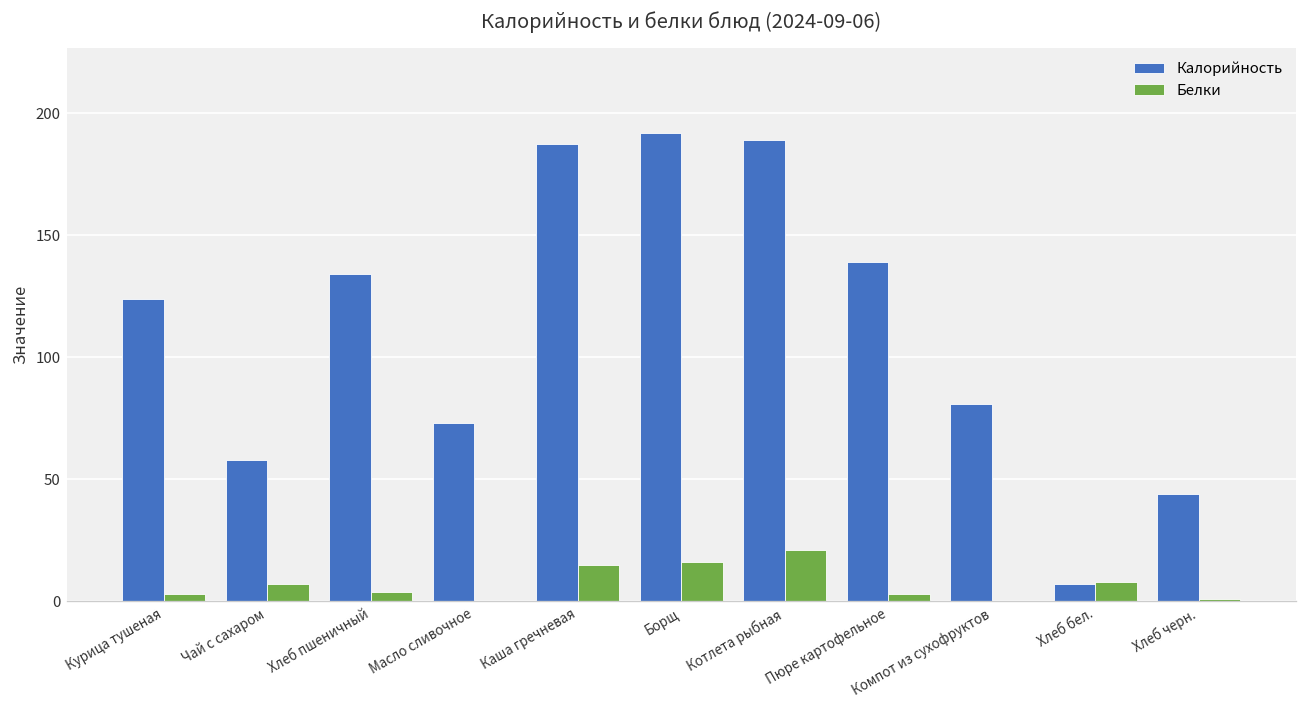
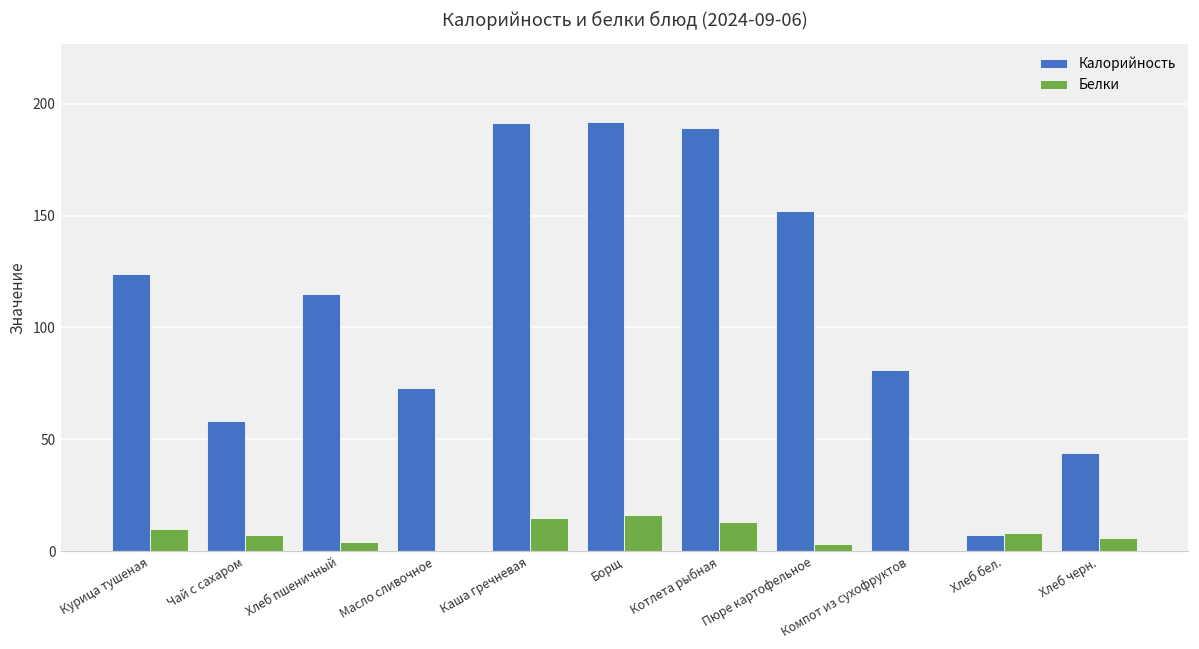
  {
    "Калорийность": {
      "Курица тушеная": 124,
      "Чай с сахаром": 58,
-     "Хлеб пшеничный": 134,
+     "Хлеб пшеничный": 115,
      "Масло сливочное": 73,
-     "Каша гречневая": 187,
+     "Каша гречневая": 192,
      "Борщ": 192,
      "Котлета рыбная": 189,
-     "Пюре картофельное": 139,
+     "Пюре картофельное": 152,
      "Компот из сухофруктов": 81,
      "Хлеб бел.": 7,
      "Хлеб черн.": 44
    },
    "Белки": {
-     "Курица тушеная": 3,
+     "Курица тушеная": 10,
      "Чай с сахаром": 7,
      "Хлеб пшеничный": 4,
      "Каша гречневая": 15,
      "Борщ": 16,
-     "Котлета рыбная": 21,
+     "Котлета рыбная": 13,
      "Пюре картофельное": 3,
      "Компот из сухофруктов": 0,
      "Хлеб бел.": 8,
-     "Хлеб черн.": 1
+     "Хлеб черн.": 6
    }
  }
